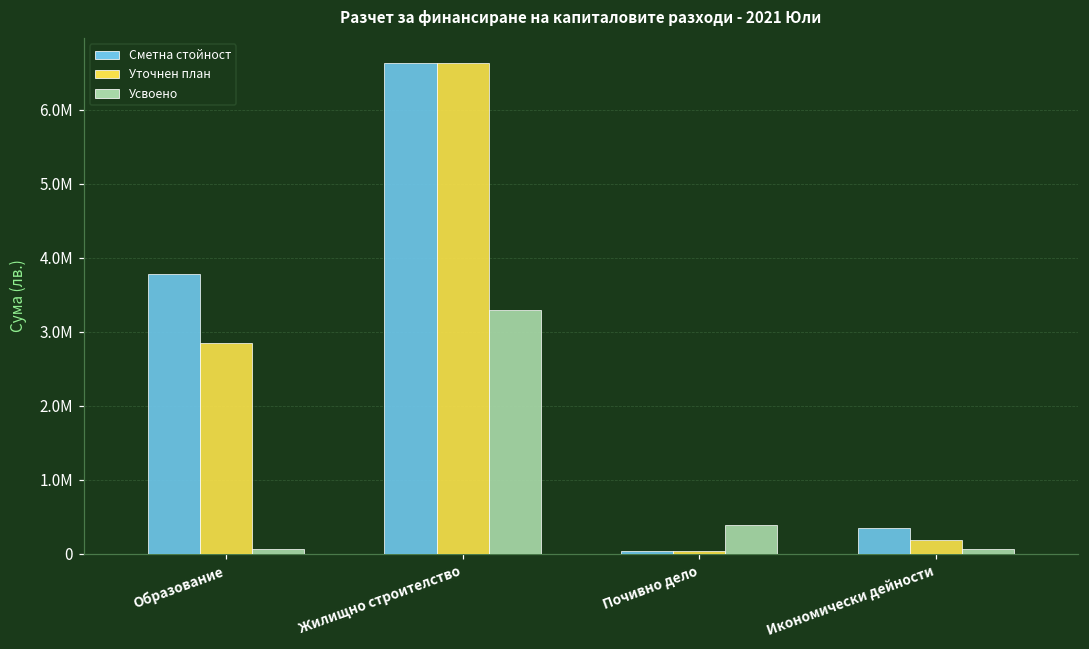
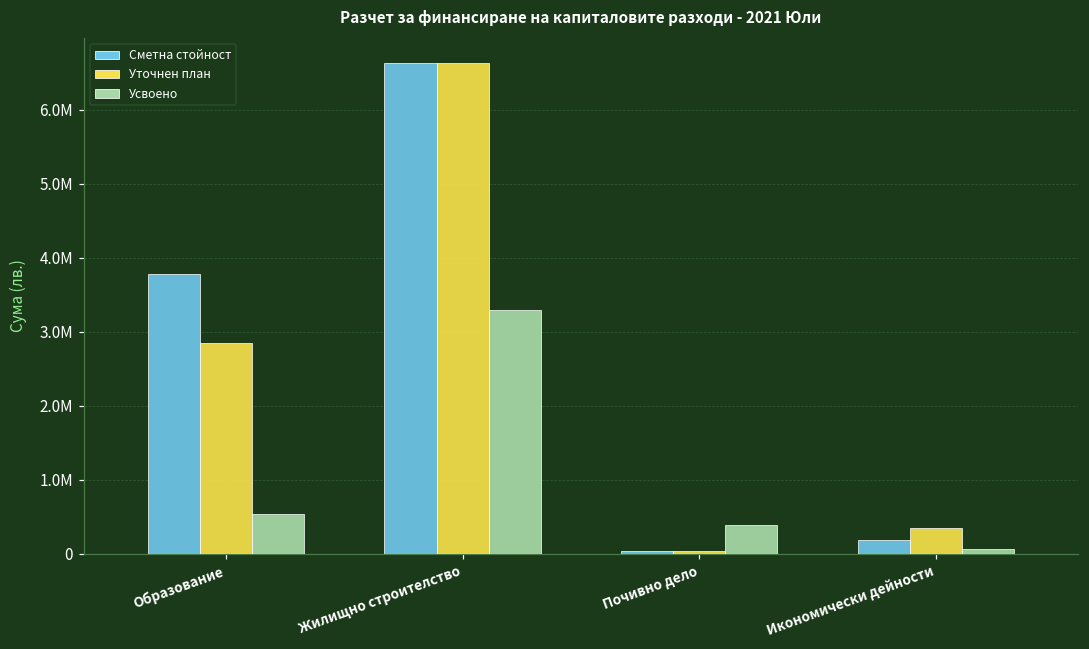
  {
    "Сметна стойност": {
      "Образование": 3800000,
      "Жилищно строителство": 6600000,
      "Почивно дело": 0,
-     "Икономически дейности": 300000
+     "Икономически дейности": 200000
    },
    "Уточнен план": {
      "Образование": 2900000,
      "Жилищно строителство": 6600000,
      "Почивно дело": 0,
-     "Икономически дейности": 200000
+     "Икономически дейности": 300000
    },
    "Усвоено": {
-     "Образование": 100000,
+     "Образование": 500000,
      "Жилищно строителство": 3300000,
      "Почивно дело": 400000,
      "Икономически дейности": 100000
    }
  }
